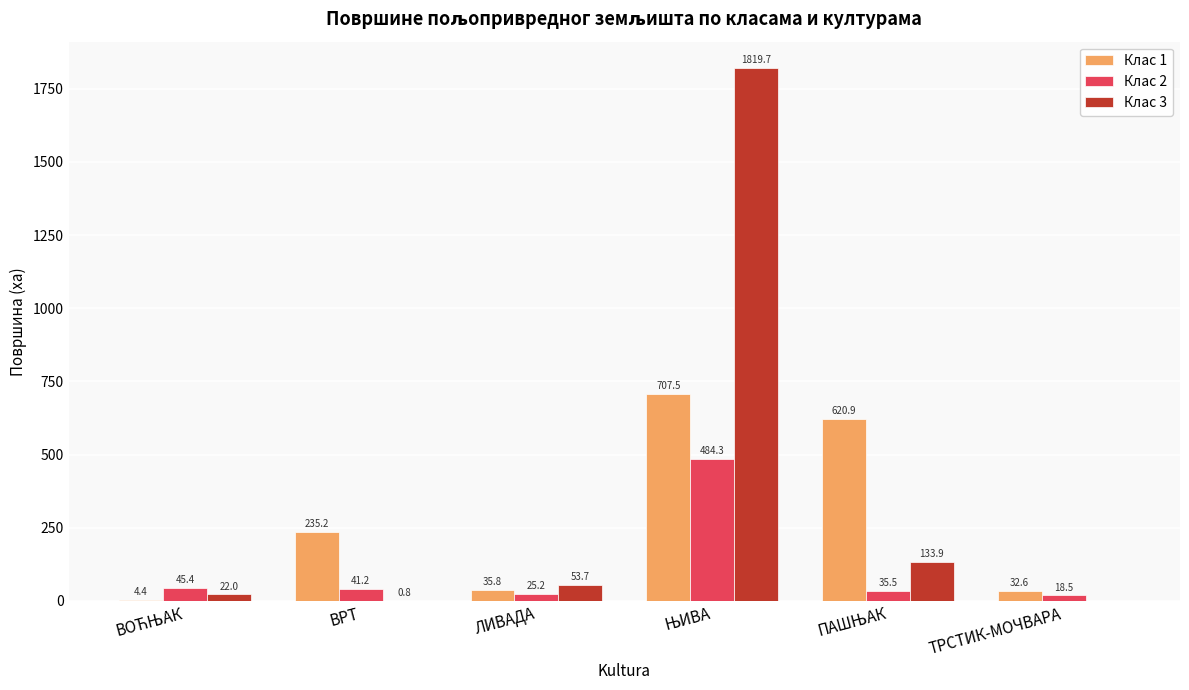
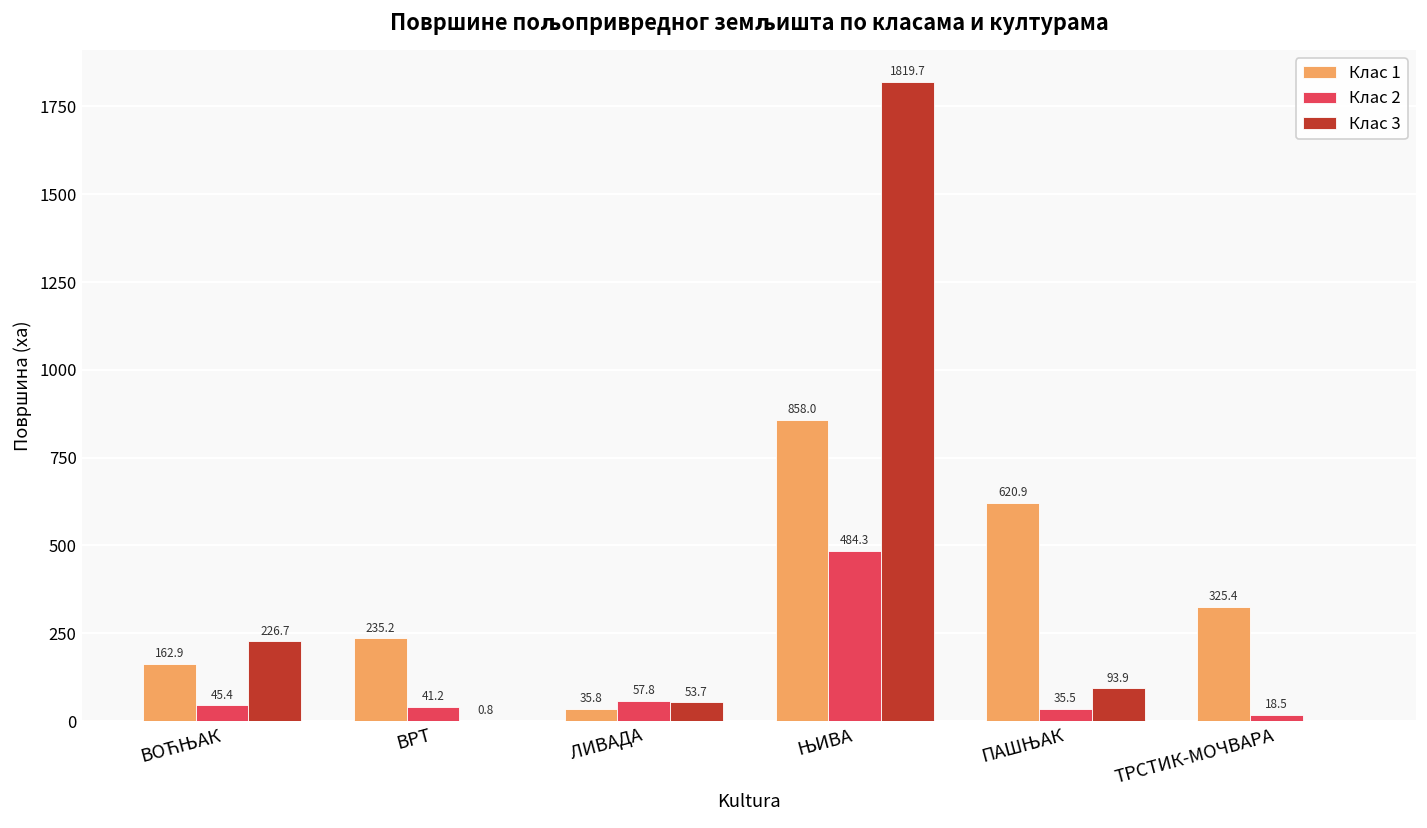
  {
    "Клас 1": {
-     "ВОЋЊАК": 4.4,
+     "ВОЋЊАК": 162.9,
      "ВРТ": 235.2,
      "ЛИВАДА": 35.8,
-     "ЊИВА": 707.5,
+     "ЊИВА": 858.0,
      "ПАШЊАК": 620.9,
-     "ТРСТИК-МОЧВАРА": 32.6
+     "ТРСТИК-МОЧВАРА": 325.4
    },
    "Клас 2": {
      "ВОЋЊАК": 45.4,
      "ВРТ": 41.2,
-     "ЛИВАДА": 25.2,
+     "ЛИВАДА": 57.8,
      "ЊИВА": 484.3,
      "ПАШЊАК": 35.5,
      "ТРСТИК-МОЧВАРА": 18.5
    },
    "Клас 3": {
-     "ВОЋЊАК": 22.0,
+     "ВОЋЊАК": 226.7,
      "ВРТ": 0.8,
      "ЛИВАДА": 53.7,
      "ЊИВА": 1819.7,
-     "ПАШЊАК": 133.9
+     "ПАШЊАК": 93.9
    }
  }
